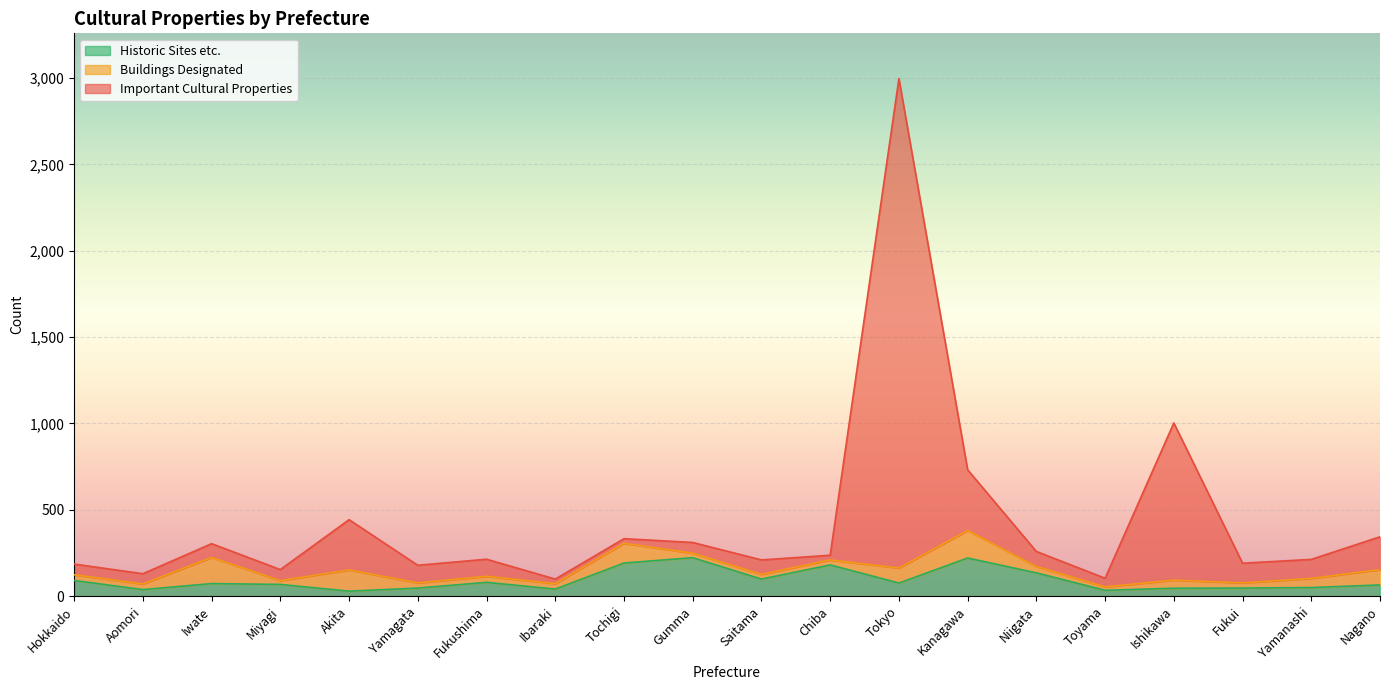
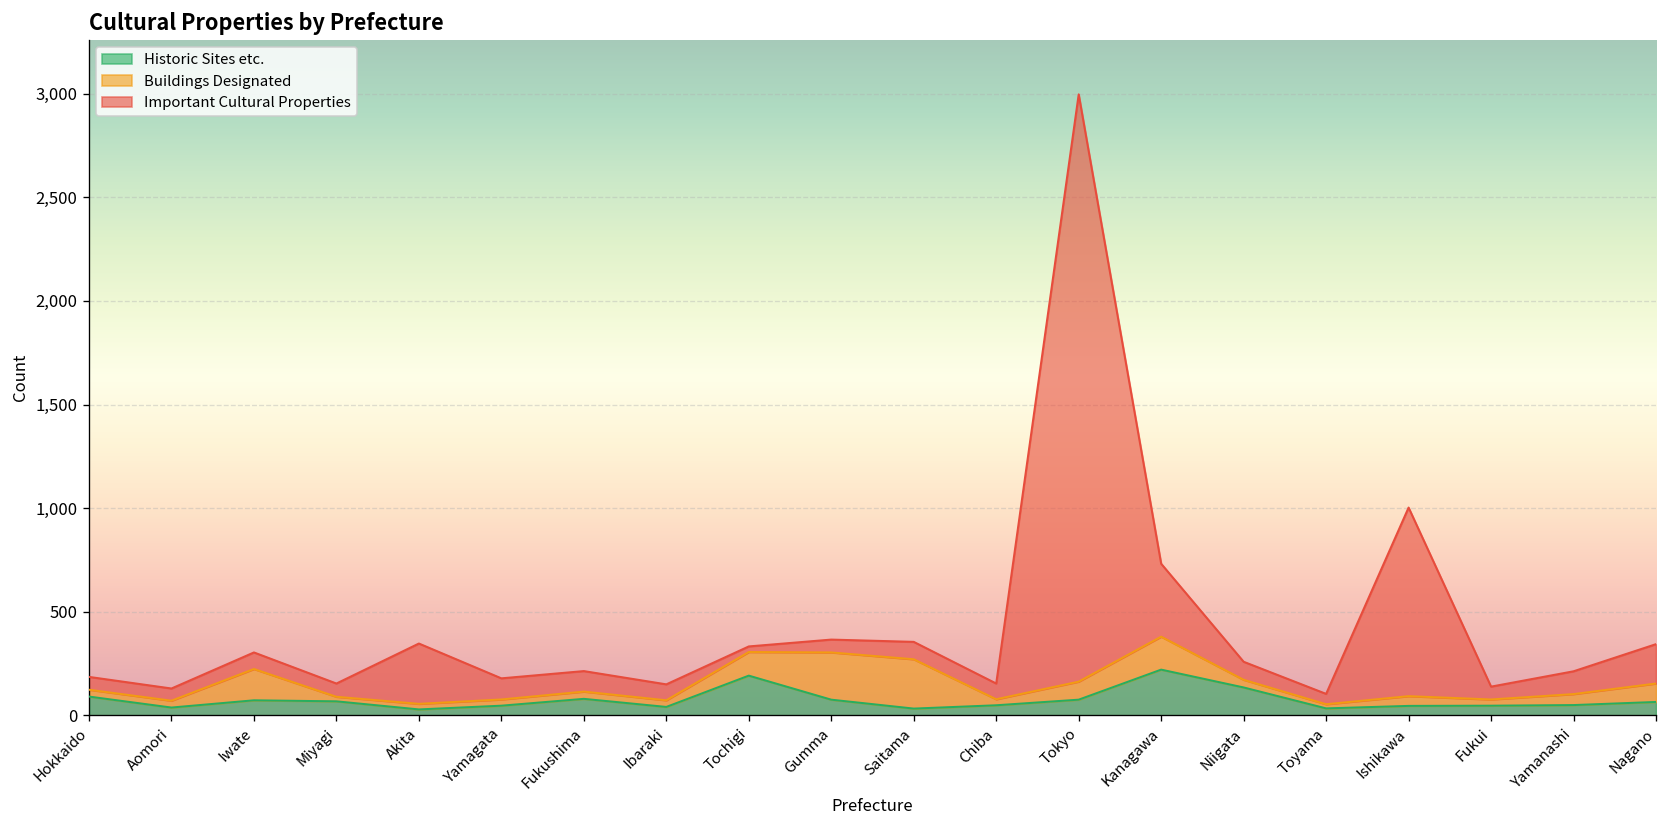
  {
    "Historic Sites etc.": {
      "Hokkaido": "90",
      "Aomori": "40",
      "Iwate": "70",
      "Miyagi": "70",
      "Akita": "30",
      "Yamagata": "50",
      "Fukushima": "80",
      "Ibaraki": "40",
      "Tochigi": "190",
-     "Gumma": "220",
-     "Saitama": "100",
-     "Chiba": "180",
+     "Gumma": "80",
+     "Saitama": "30",
+     "Chiba": "50",
      "Tokyo": "80",
      "Kanagawa": "220",
      "Niigata": "140",
      "Toyama": "30",
      "Ishikawa": "50",
      "Fukui": "50",
      "Yamanashi": "50",
      "Nagano": "70"
    },
    "Buildings Designated": {
      "Hokkaido": "30",
      "Aomori": "30",
      "Iwate": "150",
      "Miyagi": "20",
-     "Akita": "120",
+     "Akita": "30",
      "Yamagata": "30",
      "Fukushima": "40",
      "Ibaraki": "30",
      "Tochigi": "110",
-     "Gumma": "30",
-     "Saitama": "30",
+     "Gumma": "230",
+     "Saitama": "240",
      "Chiba": "30",
      "Tokyo": "90",
      "Kanagawa": "160",
      "Niigata": "40",
      "Toyama": "20",
      "Ishikawa": "50",
      "Fukui": "30",
      "Yamanashi": "50",
      "Nagano": "90"
    },
    "Important Cultural Properties": {
      "Hokkaido": "60",
      "Aomori": "60",
      "Iwate": "80",
      "Miyagi": "60",
      "Akita": "290",
      "Yamagata": "100",
      "Fukushima": "100",
-     "Ibaraki": "30",
+     "Ibaraki": "80",
      "Tochigi": "30",
      "Gumma": "60",
      "Saitama": "80",
-     "Chiba": "30",
+     "Chiba": "80",
      "Tokyo": "2,830",
      "Kanagawa": "350",
      "Niigata": "90",
      "Toyama": "50",
      "Ishikawa": "910",
-     "Fukui": "110",
+     "Fukui": "60",
      "Yamanashi": "110",
      "Nagano": "190"
    }
  }
